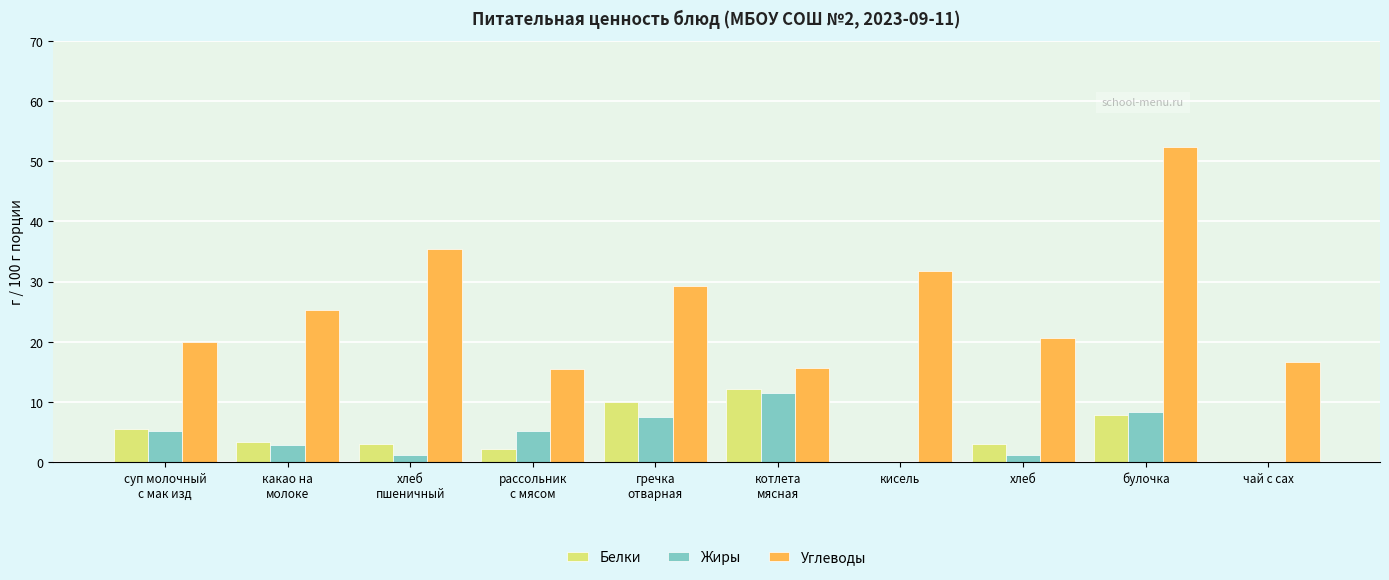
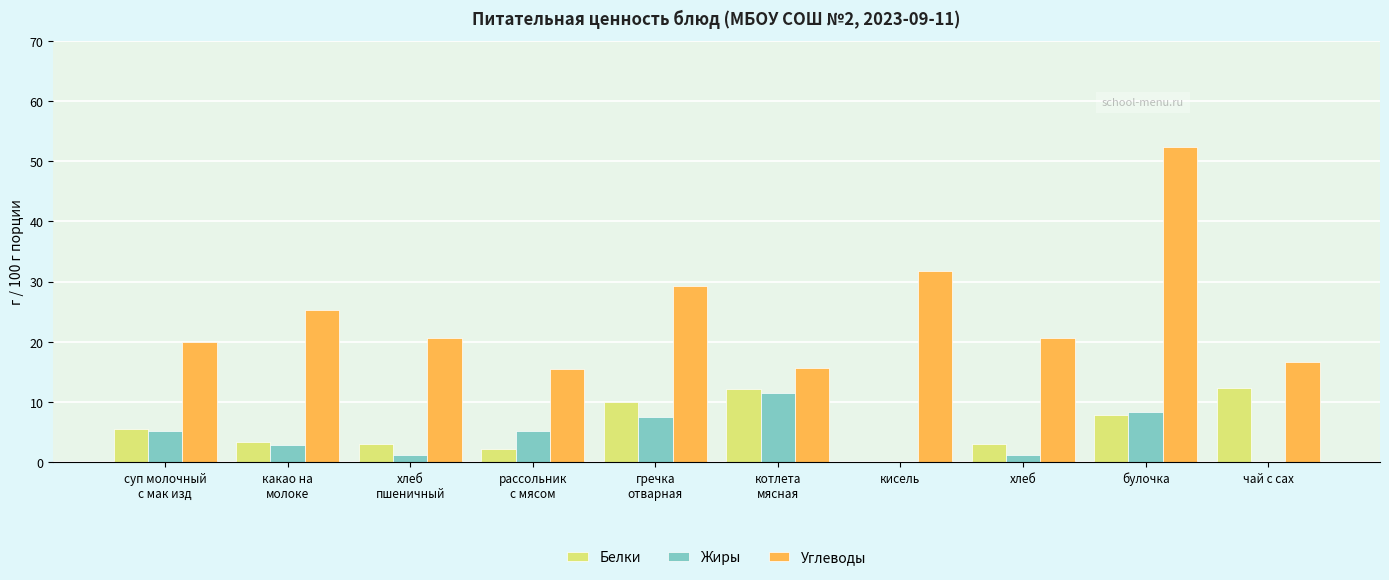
  {
    "Белки": {
      "суп молочный с мак изд": 6,
      "какао на молоке": 3,
      "хлеб пшеничный": 3,
      "рассольник с мясом": 2,
      "гречка отварная": 10,
      "котлета мясная": 12,
      "кисель": 0,
      "хлеб": 3,
      "булочка": 8,
-     "чай с сах": 0
+     "чай с сах": 12
    },
    "Жиры": {
      "суп молочный с мак изд": 5,
      "какао на молоке": 3,
      "хлеб пшеничный": 1,
      "рассольник с мясом": 5,
      "гречка отварная": 7,
      "котлета мясная": 12,
      "кисель": 0,
      "хлеб": 1,
      "булочка": 8,
      "чай с сах": 0
    },
    "Углеводы": {
      "суп молочный с мак изд": 20,
      "какао на молоке": 25,
-     "хлеб пшеничный": 35,
+     "хлеб пшеничный": 21,
      "рассольник с мясом": 15,
      "гречка отварная": 29,
      "котлета мясная": 16,
      "кисель": 32,
      "хлеб": 21,
      "булочка": 52,
      "чай с сах": 17
    }
  }
